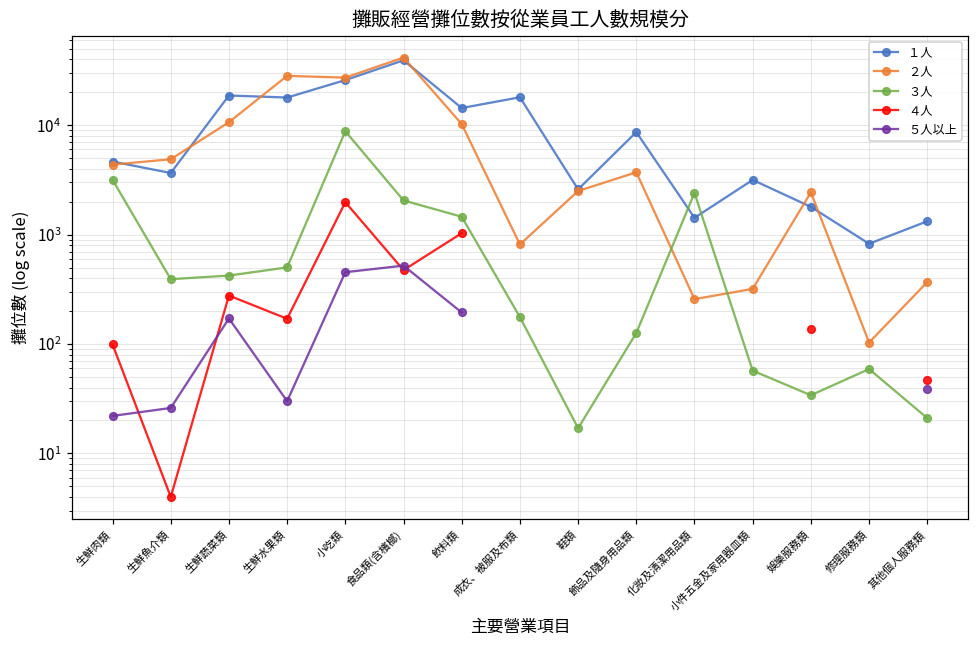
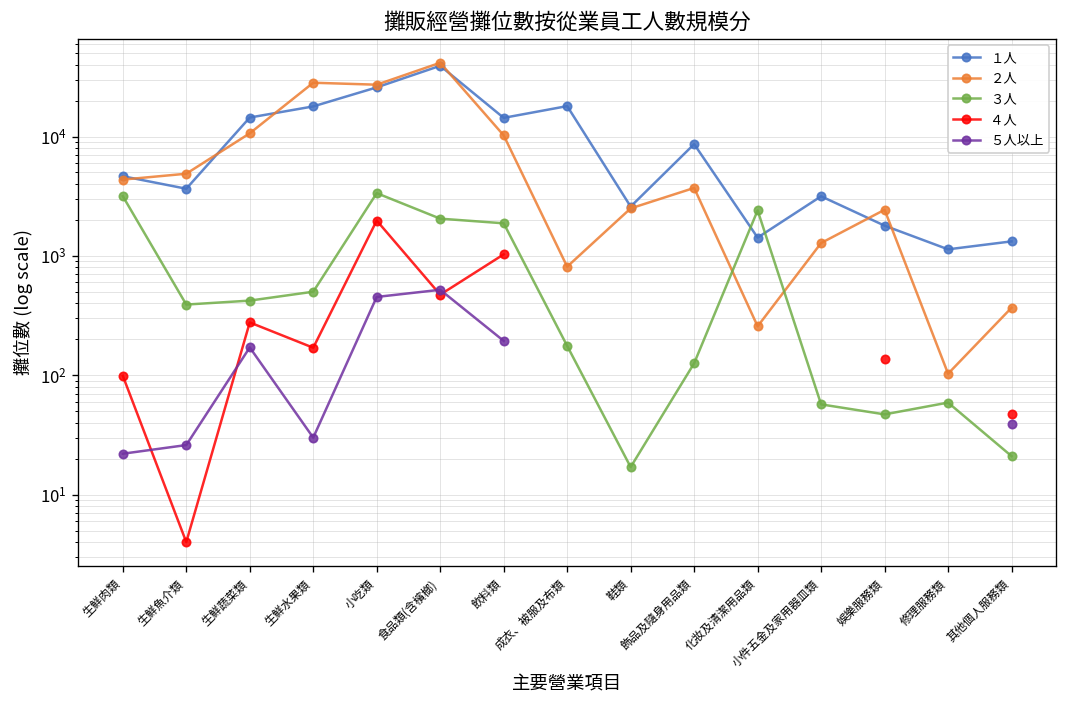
  {
    "１人": {
      "生鮮肉類": 5000,
      "生鮮魚介類": 3700,
-     "生鮮蔬菜類": 19000,
+     "生鮮蔬菜類": 14000,
      "生鮮水果類": 18000,
      "飲料類": 14000,
      "成衣、被服及布類": 18000,
      "飾品及隨身用品類": 9000,
      "化妝及清潔用品類": 1400,
      "小件五金及家用器皿類": 3200,
      "娛樂服務類": 1800,
-     "修理服務類": 800,
+     "修理服務類": 1100,
      "其他個人服務類": 1300
    },
    "２人": {
      "生鮮肉類": 4000,
      "生鮮魚介類": 5000,
      "生鮮蔬菜類": 11000,
      "生鮮水果類": 28000,
      "飲料類": 10000,
      "成衣、被服及布類": 800,
      "飾品及隨身用品類": 3700,
      "化妝及清潔用品類": 260,
-     "小件五金及家用器皿類": 320,
+     "小件五金及家用器皿類": 1300,
      "娛樂服務類": 2400,
      "修理服務類": 100,
      "其他個人服務類": 370
    },
    "３人": {
      "生鮮肉類": 3200,
      "生鮮魚介類": 390,
      "生鮮蔬菜類": 420,
      "生鮮水果類": 500,
-     "小吃類": 9000,
+     "小吃類": 3400,
      "食品類(含檳榔)": 2100,
-     "飲料類": 1500,
+     "飲料類": 1900,
      "成衣、被服及布類": 180,
      "鞋類": 17,
      "飾品及隨身用品類": 130,
      "化妝及清潔用品類": 2400,
      "小件五金及家用器皿類": 60,
-     "娛樂服務類": 34,
+     "娛樂服務類": 50,
      "修理服務類": 60,
      "其他個人服務類": 21
    },
    "４人": {
      "生鮮肉類": 100,
      "生鮮魚介類": 4,
      "生鮮蔬菜類": 280,
      "生鮮水果類": 170,
      "小吃類": 2000,
      "食品類(含檳榔)": 500,
      "飲料類": 1000,
      "娛樂服務類": 140,
      "其他個人服務類": 50
    },
    "５人以上": {
      "生鮮肉類": 22,
      "生鮮魚介類": 26,
      "生鮮蔬菜類": 170,
      "生鮮水果類": 30,
      "小吃類": 500,
      "食品類(含檳榔)": 500,
      "飲料類": 190,
      "其他個人服務類": 39
    }
  }
